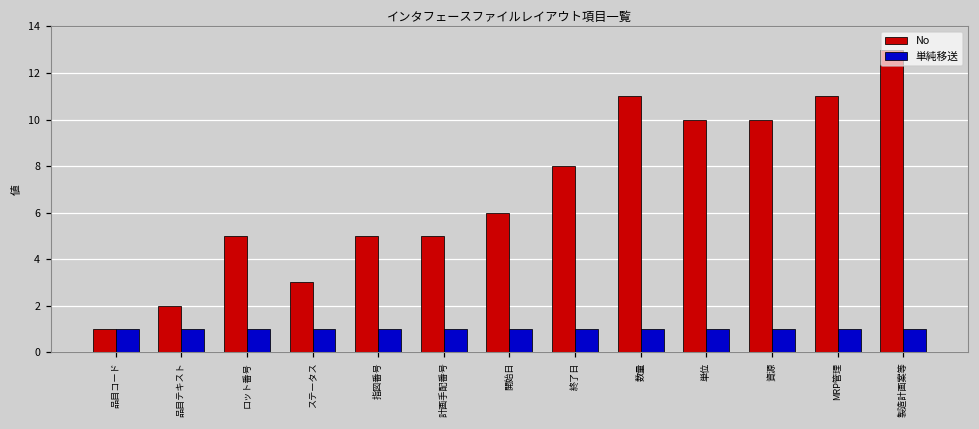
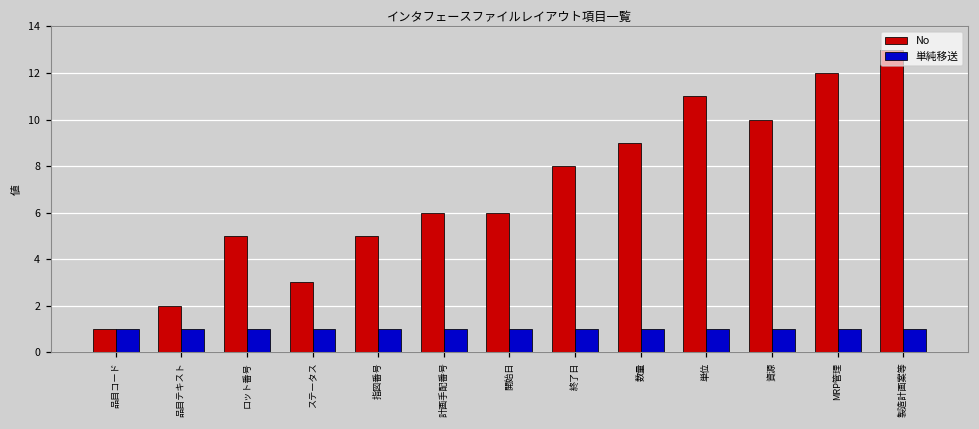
  {
    "No": {
      "品目コード": 1,
      "品目テキスト": 2,
      "ロット番号": 5,
      "ステータス": 3,
      "指図番号": 5,
-     "計画手配番号": 5,
+     "計画手配番号": 6,
      "開始日": 6,
      "終了日": 8,
-     "数量": 11,
-     "単位": 10,
+     "数量": 9,
+     "単位": 11,
      "資源": 10,
-     "MRP管理": 11
+     "MRP管理": 12
    },
    "単純移送": {
      "品目コード": 1,
      "品目テキスト": 1,
      "ロット番号": 1,
      "ステータス": 1,
      "指図番号": 1,
      "計画手配番号": 1,
      "開始日": 1,
      "終了日": 1,
      "数量": 1,
      "単位": 1,
      "資源": 1,
      "MRP管理": 1,
      "製造計画案等": 1
    }
  }
